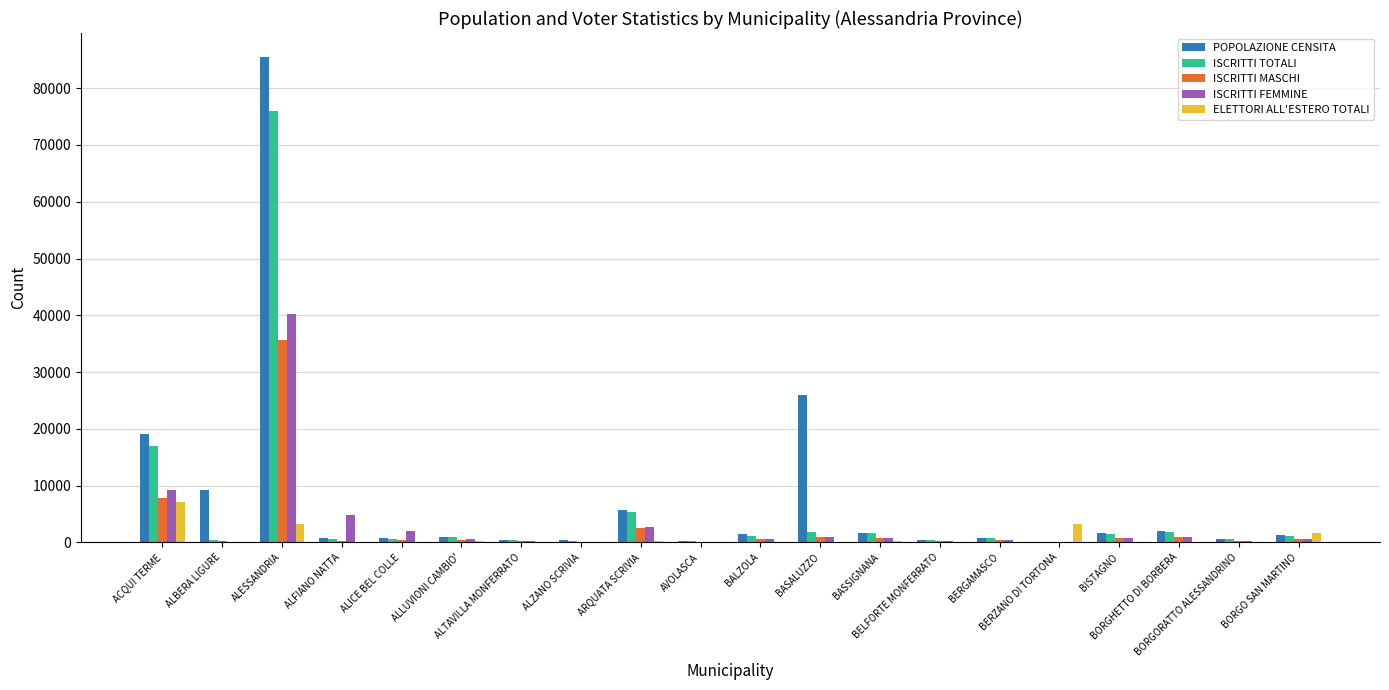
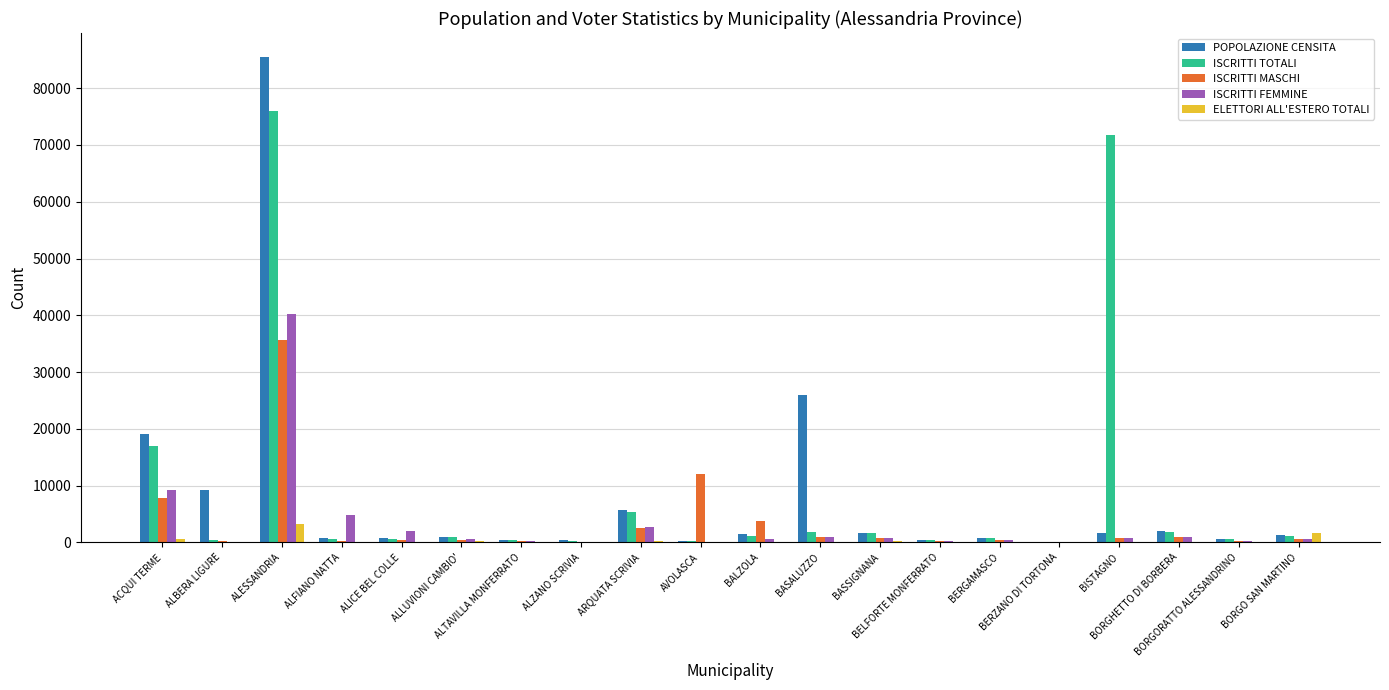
  {
    "POPOLAZIONE CENSITA": {
      "ACQUI TERME": 19000,
      "ALBERA LIGURE": 9000,
      "ALESSANDRIA": 85000,
      "ALFIANO NATTA": 1000,
      "ALICE BEL COLLE": 1000,
      "ALLUVIONI CAMBIO'": 1000,
      "ALTAVILLA MONFERRATO": 0,
      "ARQUATA SCRIVIA": 6000,
      "BALZOLA": 1000,
      "BASALUZZO": 26000,
      "BASSIGNANA": 2000,
      "BELFORTE MONFERRATO": 0,
      "BERGAMASCO": 1000,
      "BISTAGNO": 2000,
      "BORGHETTO DI BORBERA": 2000,
      "BORGORATTO ALESSANDRINO": 1000,
      "BORGO SAN MARTINO": 1000
    },
    "ISCRITTI TOTALI": {
      "ACQUI TERME": 17000,
      "ALESSANDRIA": 76000,
      "ALFIANO NATTA": 1000,
      "ALICE BEL COLLE": 1000,
      "ALLUVIONI CAMBIO'": 1000,
      "ALTAVILLA MONFERRATO": 0,
      "ARQUATA SCRIVIA": 5000,
      "BALZOLA": 1000,
      "BASALUZZO": 2000,
      "BASSIGNANA": 2000,
      "BERGAMASCO": 1000,
-     "BISTAGNO": 2000,
+     "BISTAGNO": 72000,
      "BORGHETTO DI BORBERA": 2000,
      "BORGORATTO ALESSANDRINO": 1000,
      "BORGO SAN MARTINO": 1000
    },
    "ISCRITTI MASCHI": {
      "ACQUI TERME": 8000,
      "ALESSANDRIA": 36000,
      "ALLUVIONI CAMBIO'": 0,
      "ARQUATA SCRIVIA": 3000,
-     "AVOLASCA": 0,
-     "BALZOLA": 1000,
+     "AVOLASCA": 12000,
+     "BALZOLA": 4000,
      "BASALUZZO": 1000,
      "BASSIGNANA": 1000,
      "BISTAGNO": 1000,
      "BORGHETTO DI BORBERA": 1000,
      "BORGO SAN MARTINO": 1000
    },
    "ISCRITTI FEMMINE": {
      "ACQUI TERME": 9000,
      "ALESSANDRIA": 40000,
      "ALFIANO NATTA": 5000,
      "ALICE BEL COLLE": 2000,
      "ALLUVIONI CAMBIO'": 1000,
      "ARQUATA SCRIVIA": 3000,
      "BALZOLA": 1000,
      "BASALUZZO": 1000,
      "BASSIGNANA": 1000,
      "BISTAGNO": 1000,
      "BORGHETTO DI BORBERA": 1000,
      "BORGO SAN MARTINO": 1000
    },
    "ELETTORI ALL'ESTERO TOTALI": {
-     "ACQUI TERME": 7000,
+     "ACQUI TERME": 1000,
      "ALESSANDRIA": 3000,
-     "BERZANO DI TORTONA": 3000,
+     "BERZANO DI TORTONA": 0,
      "BORGO SAN MARTINO": 2000
    }
  }
